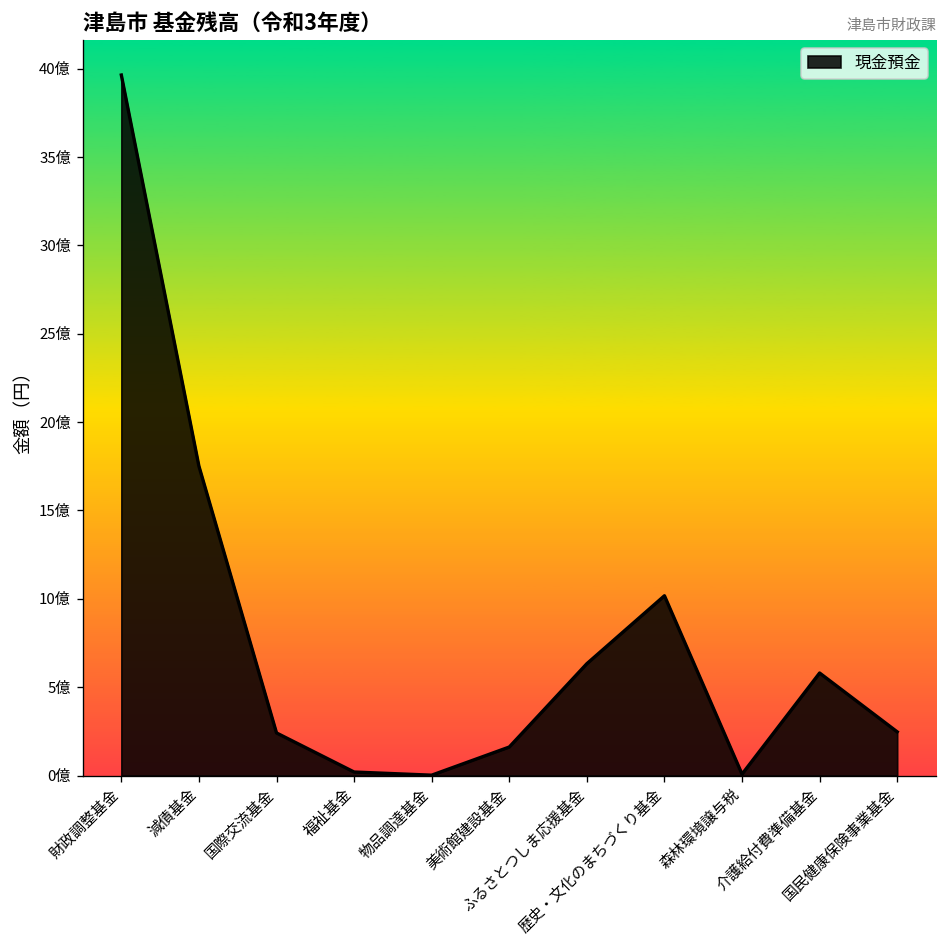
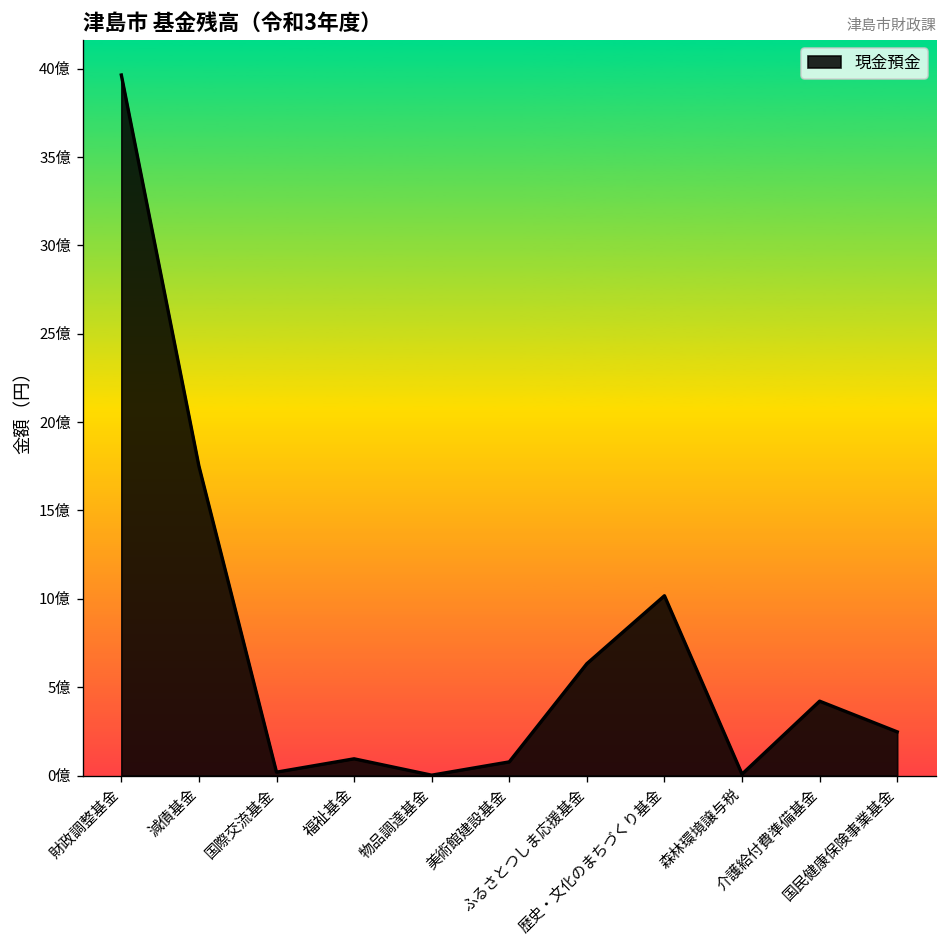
  {
    "財政調整基金": "39.6億",
    "減債基金": "17.5億",
-   "国際交流基金": "2.4億",
-   "福祉基金": "0.2億",
+   "国際交流基金": "0.2億",
+   "福祉基金": "0.9億",
    "物品調達基金": "0.0億",
-   "美術館建設基金": "1.6億",
+   "美術館建設基金": "0.8億",
    "ふるさとつしま応援基金": "6.3億",
    "歴史・文化のまちづくり基金": "10.2億",
    "森林環境譲与税": "0.1億",
-   "介護給付費準備基金": "5.8億",
+   "介護給付費準備基金": "4.2億",
    "国民健康保険事業基金": "2.5億"
  }
